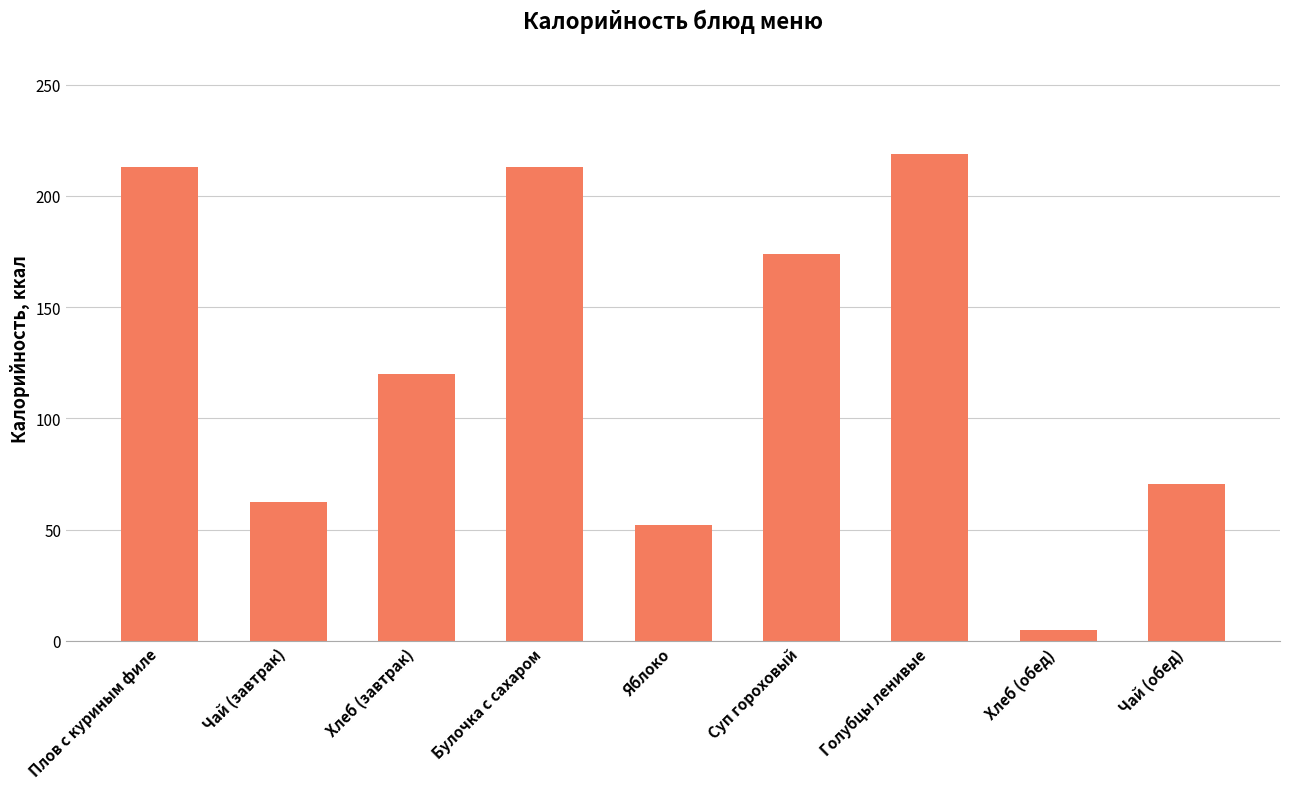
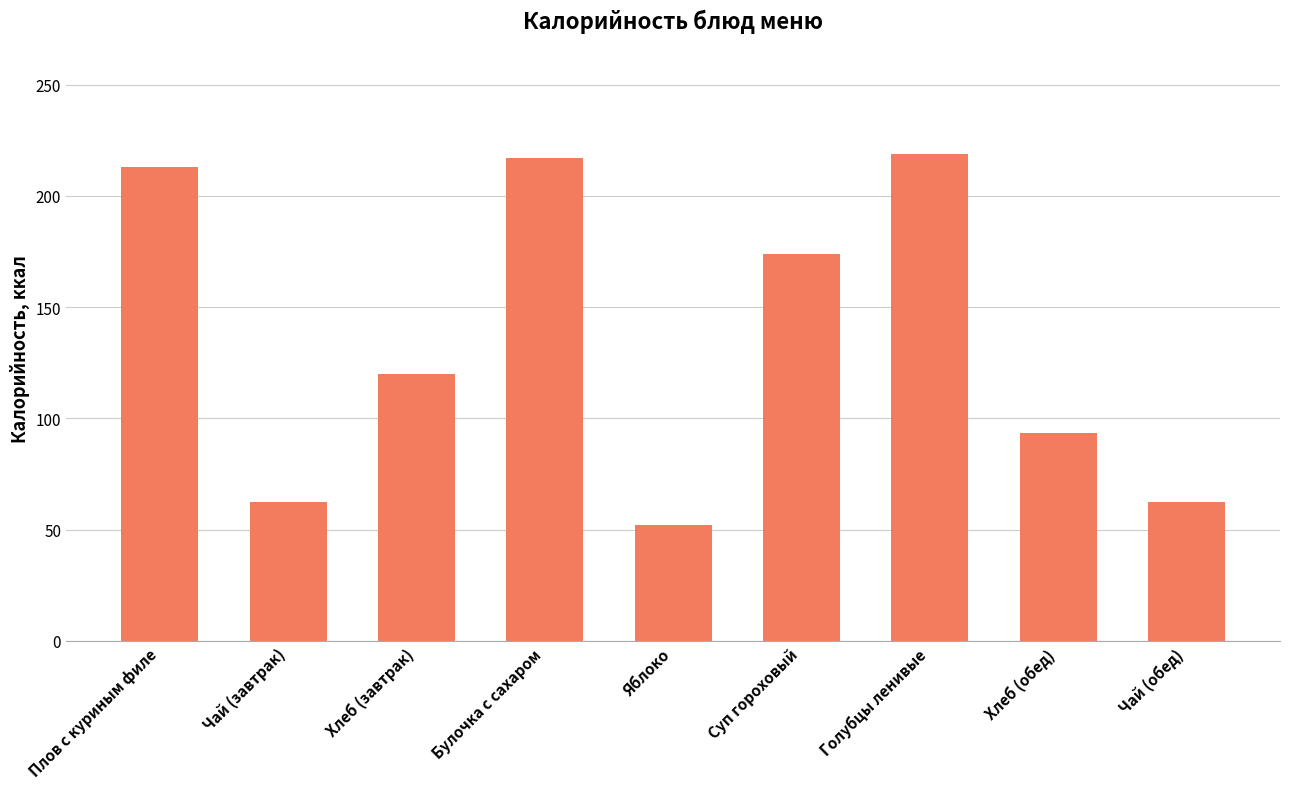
  {
    "Плов с куриным филе": 213,
    "Чай (завтрак)": 62,
    "Хлеб (завтрак)": 120,
-   "Булочка с сахаром": 213,
+   "Булочка с сахаром": 217,
    "Яблоко": 52,
    "Суп гороховый": 174,
    "Голубцы ленивые": 219,
-   "Хлеб (обед)": 5,
-   "Чай (обед)": 71
+   "Хлеб (обед)": 94,
+   "Чай (обед)": 62
  }
